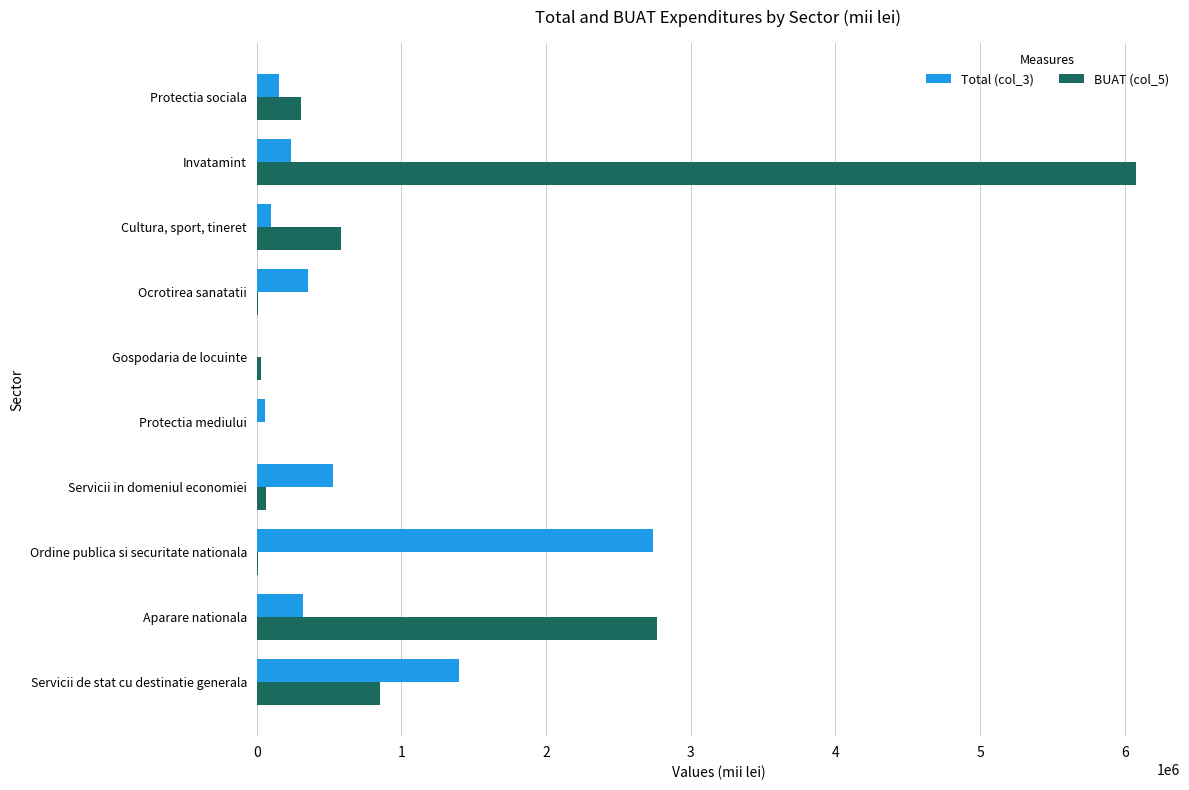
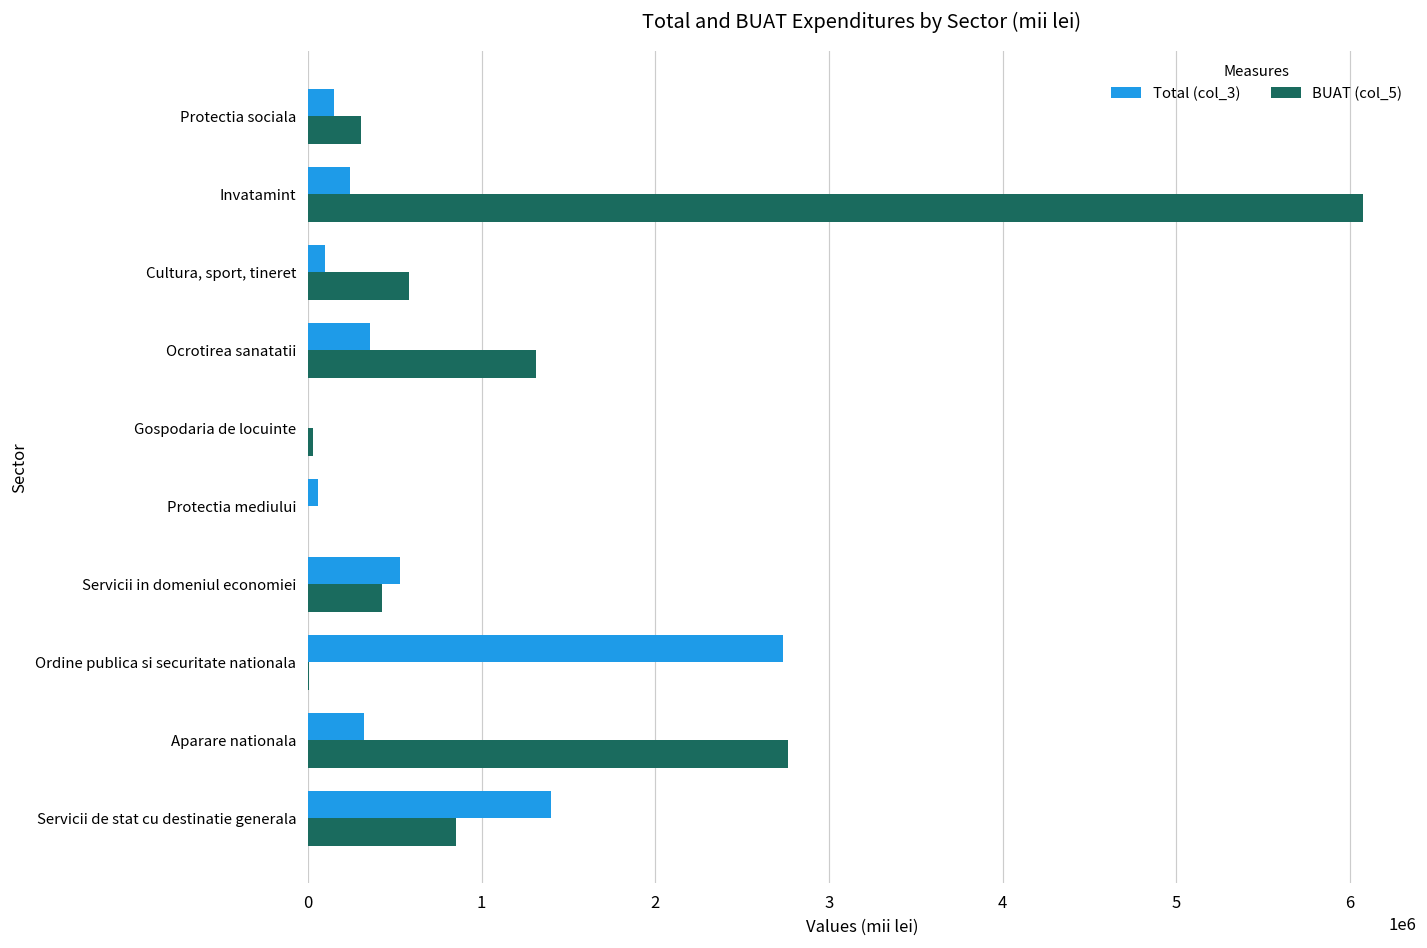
  {
    "Total (col_3)": {
      "Protectia sociala": 150000,
      "Invatamint": 240000,
      "Cultura, sport, tineret": 100000,
      "Ocrotirea sanatatii": 360000,
      "Gospodaria de locuinte": 0,
      "Protectia mediului": 60000,
      "Servicii in domeniul economiei": 530000,
      "Ordine publica si securitate nationala": 2740000,
      "Aparare nationala": 320000,
      "Servicii de stat cu destinatie generala": 1400000
    },
    "BUAT (col_5)": {
      "Protectia sociala": 300000,
      "Invatamint": 6080000,
      "Cultura, sport, tineret": 580000,
-     "Ocrotirea sanatatii": 10000,
+     "Ocrotirea sanatatii": 1310000,
      "Gospodaria de locuinte": 30000,
-     "Servicii in domeniul economiei": 70000,
+     "Servicii in domeniul economiei": 420000,
      "Aparare nationala": 2760000,
      "Servicii de stat cu destinatie generala": 850000
    }
  }
